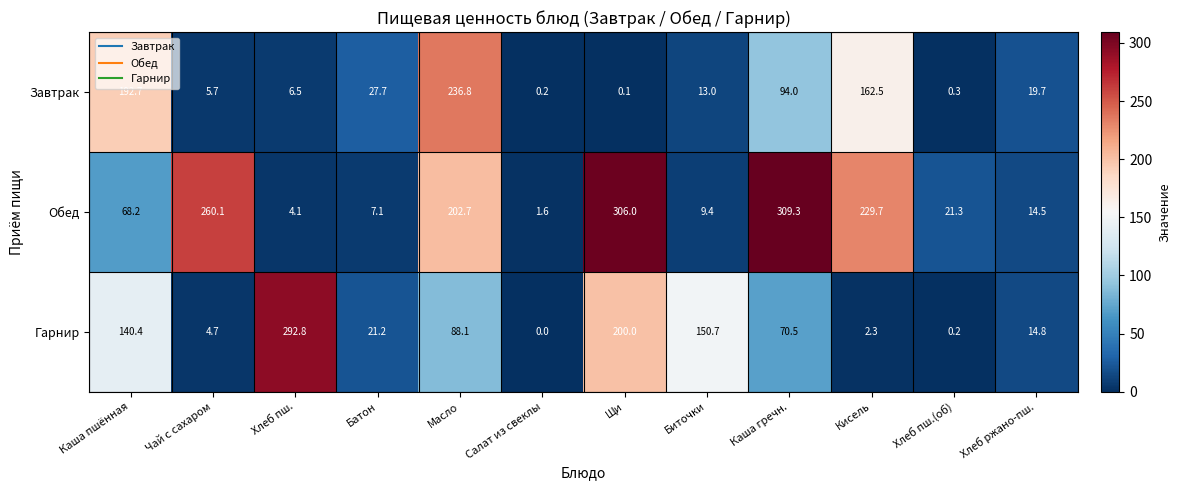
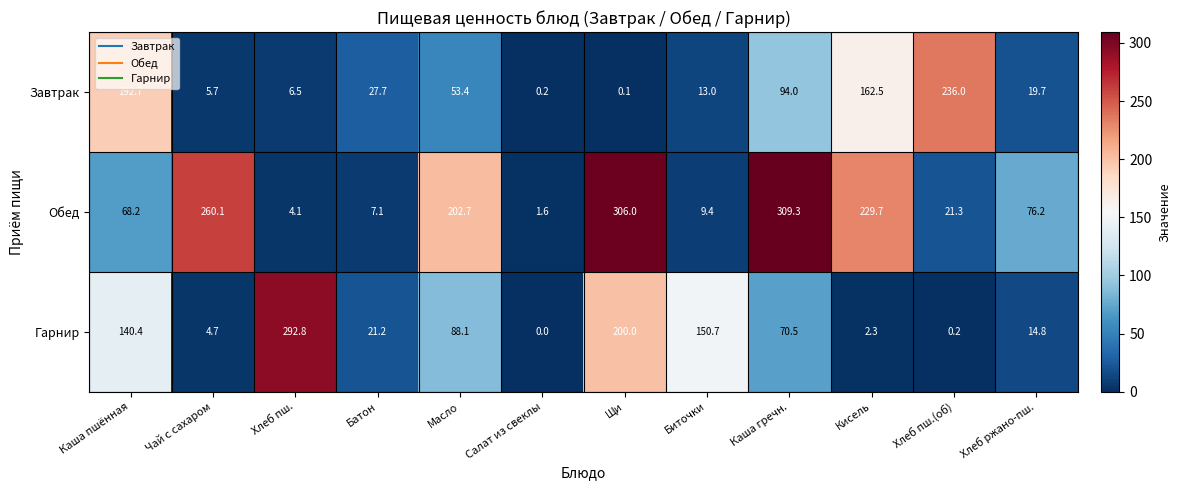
  {
    "Завтрак": {
      "Чай с сахаром": 5.7,
      "Хлеб пш.": 6.5,
      "Батон": 27.7,
-     "Масло": 236.8,
+     "Масло": 53.4,
      "Салат из свеклы": 0.2,
      "Щи": 0.1,
      "Биточки": 13.0,
      "Каша гречн.": 94.0,
      "Кисель": 162.5,
-     "Хлеб пш.(об)": 0.3,
+     "Хлеб пш.(об)": 236.0,
      "Хлеб ржано-пш.": 19.7
    },
    "Обед": {
      "Каша пшённая": 68.2,
      "Чай с сахаром": 260.1,
      "Хлеб пш.": 4.1,
      "Батон": 7.1,
      "Масло": 202.7,
      "Салат из свеклы": 1.6,
      "Щи": 306.0,
      "Биточки": 9.4,
      "Каша гречн.": 309.3,
      "Кисель": 229.7,
      "Хлеб пш.(об)": 21.3,
-     "Хлеб ржано-пш.": 14.5
+     "Хлеб ржано-пш.": 76.2
    },
    "Гарнир": {
      "Каша пшённая": 140.4,
      "Чай с сахаром": 4.7,
      "Хлеб пш.": 292.8,
      "Батон": 21.2,
      "Масло": 88.1,
      "Салат из свеклы": 0.0,
      "Щи": 200.0,
      "Биточки": 150.7,
      "Каша гречн.": 70.5,
      "Кисель": 2.3,
      "Хлеб пш.(об)": 0.2,
      "Хлеб ржано-пш.": 14.8
    }
  }
